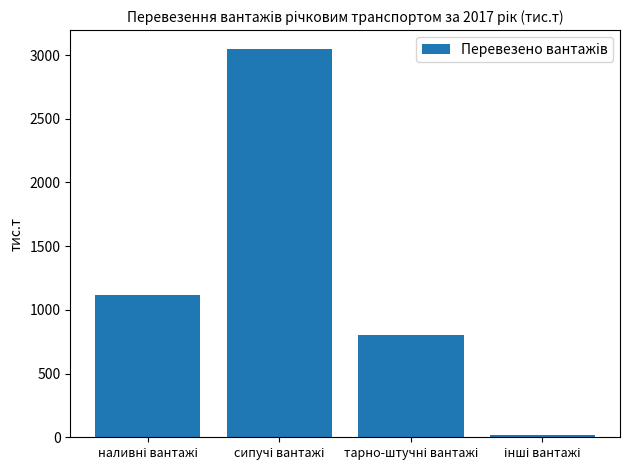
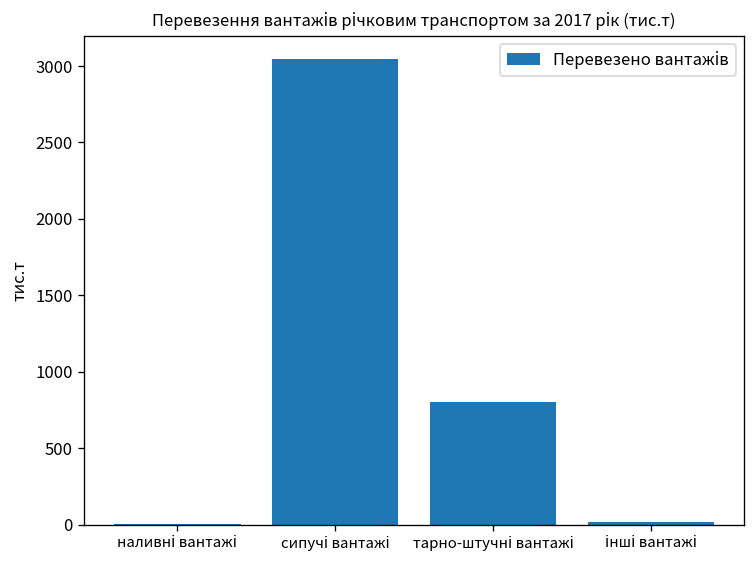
  {
-   "наливні вантажі": 1120,
+   "наливні вантажі": 0,
    "сипучі вантажі": 3040,
    "тарно-штучні вантажі": 800
  }
